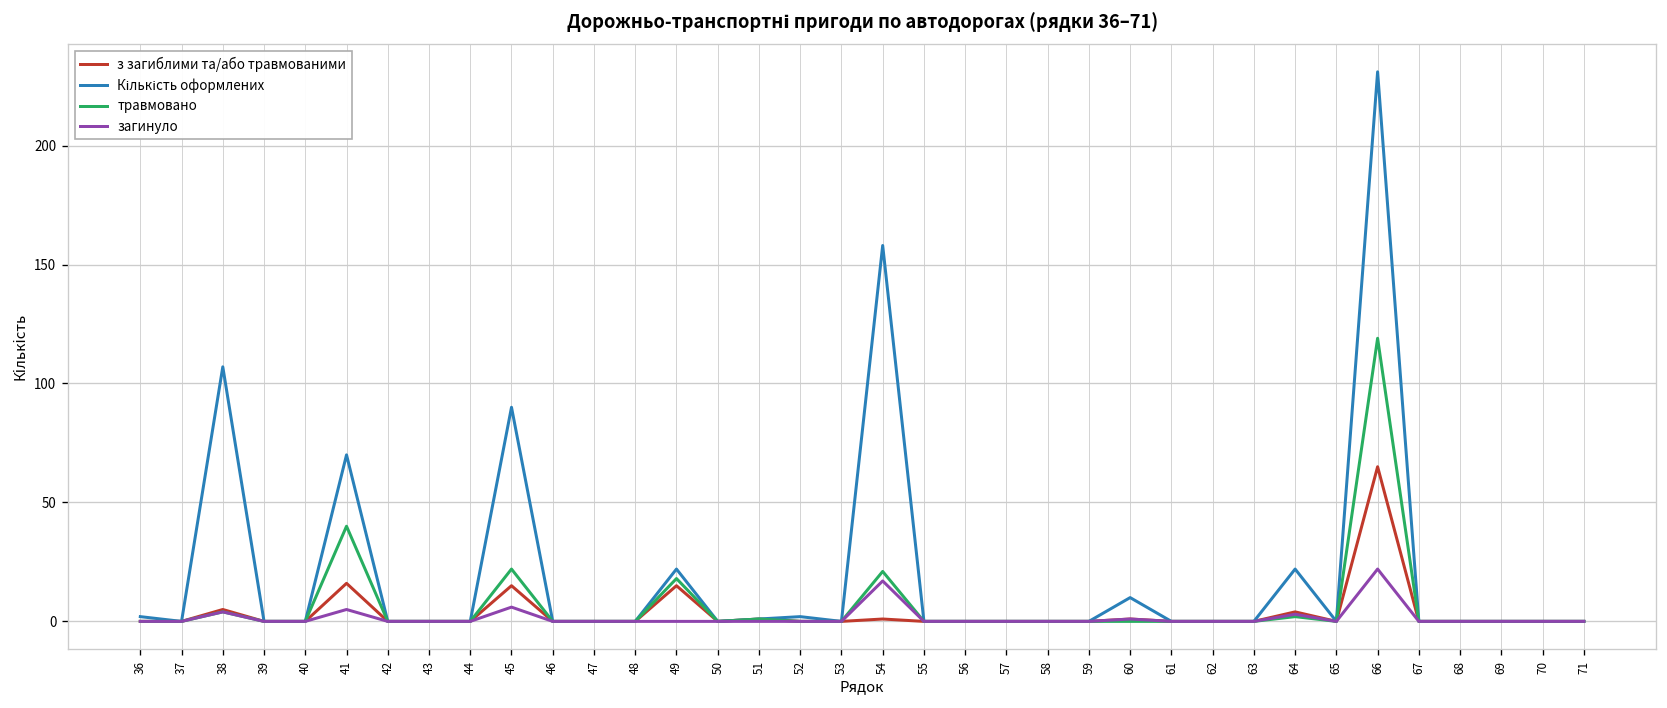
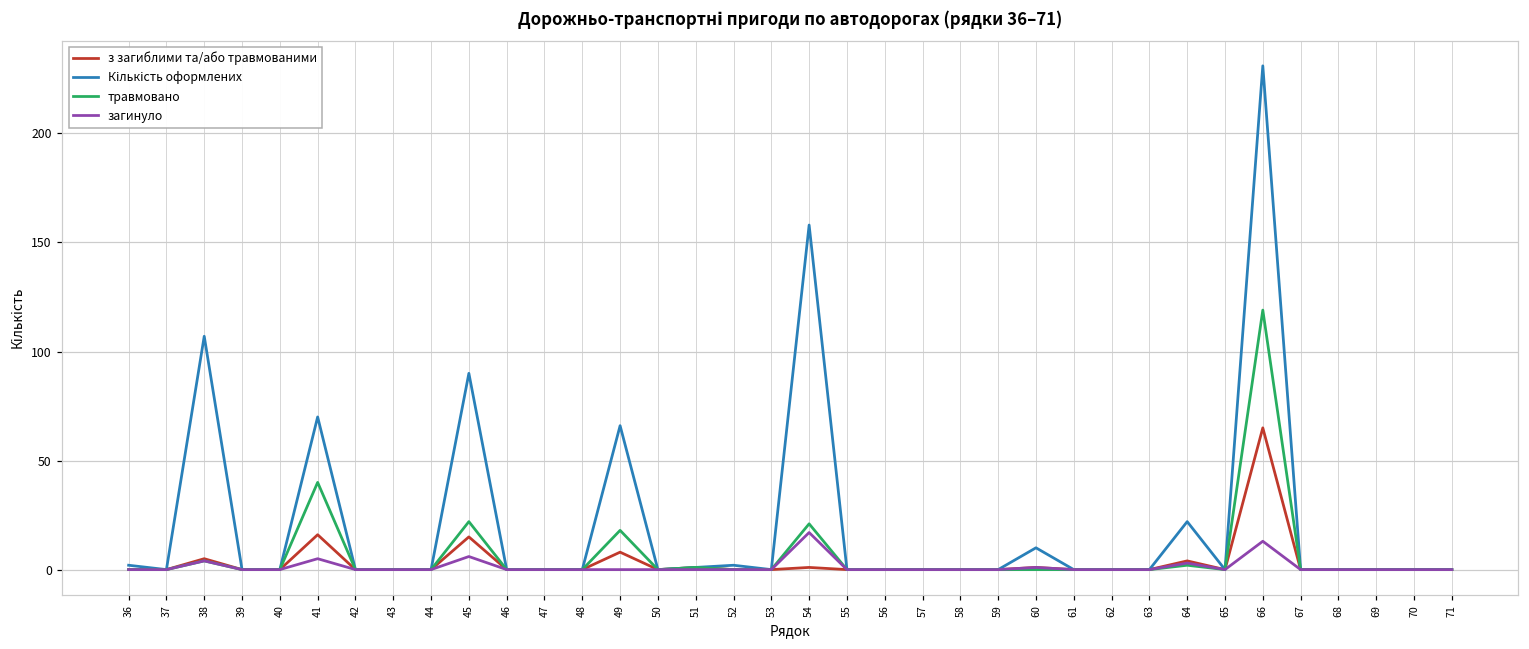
  {
    "з загиблими та/або травмованими": {
      "41": 16,
      "45": 15,
-     "49": 15,
+     "49": 8,
      "54": 1,
      "66": 65
    },
    "Кількість оформлених": {
      "36": 2,
      "38": 107,
      "41": 70,
      "45": 90,
-     "49": 22,
+     "49": 66,
      "52": 2,
      "54": 158,
      "60": 10,
      "64": 22,
      "66": 231
    },
    "травмовано": {
      "41": 40,
      "45": 22,
      "49": 18,
      "54": 21,
      "66": 119
    },
    "загинуло": {
      "41": 5,
      "45": 6,
      "49": 0,
      "54": 17,
-     "66": 22
+     "66": 13
    }
  }
